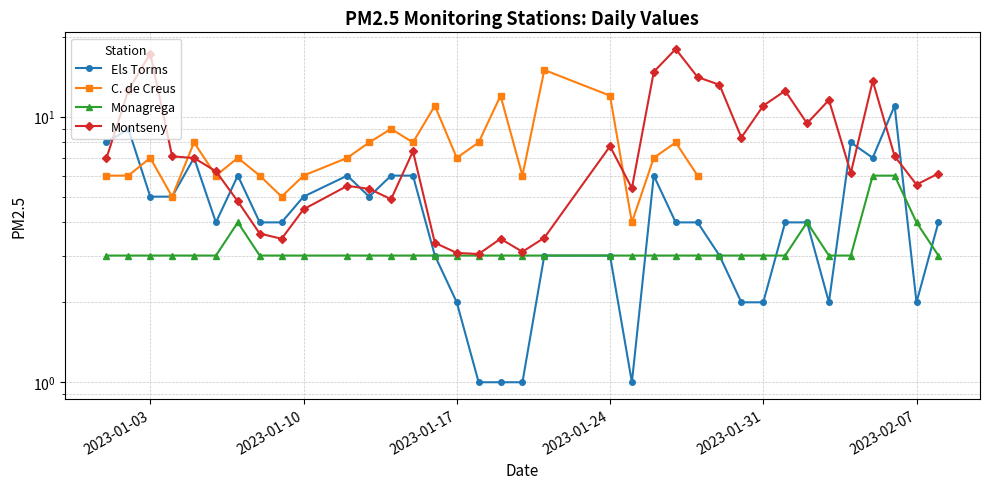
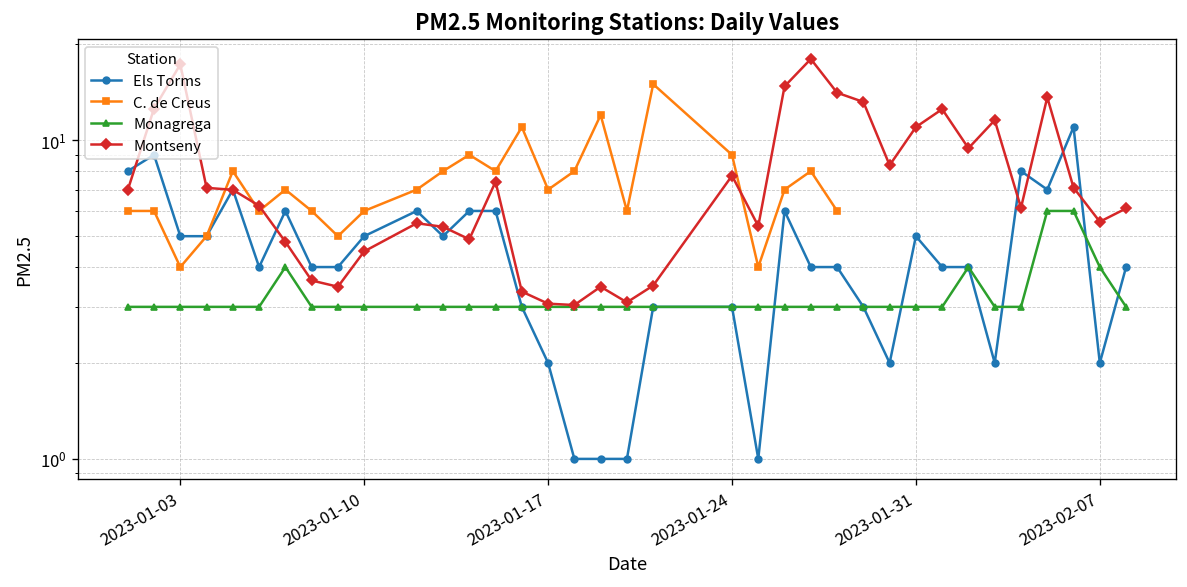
  {
    "Els Torms": {
      "2023-01-03": 5,
      "2023-01-10": 5,
      "2023-01-17": 2,
-     "2023-01-31": 2,
+     "2023-01-31": 5,
      "2023-02-07": 2
    },
    "C. de Creus": {
-     "2023-01-03": 7,
+     "2023-01-03": 4,
      "2023-01-10": 6,
      "2023-01-17": 7,
-     "2023-01-24": 12
+     "2023-01-24": 9
    },
    "Monagrega": {
      "2023-01-03": 3,
      "2023-01-10": 3,
      "2023-01-17": 3,
      "2023-01-31": 3,
      "2023-02-07": 4
    },
    "Montseny": {
      "2023-01-10": 4.5,
      "2023-01-17": 3.1,
      "2023-01-24": 7.7,
      "2023-01-31": 11,
      "2023-02-07": 5.6
    }
  }
